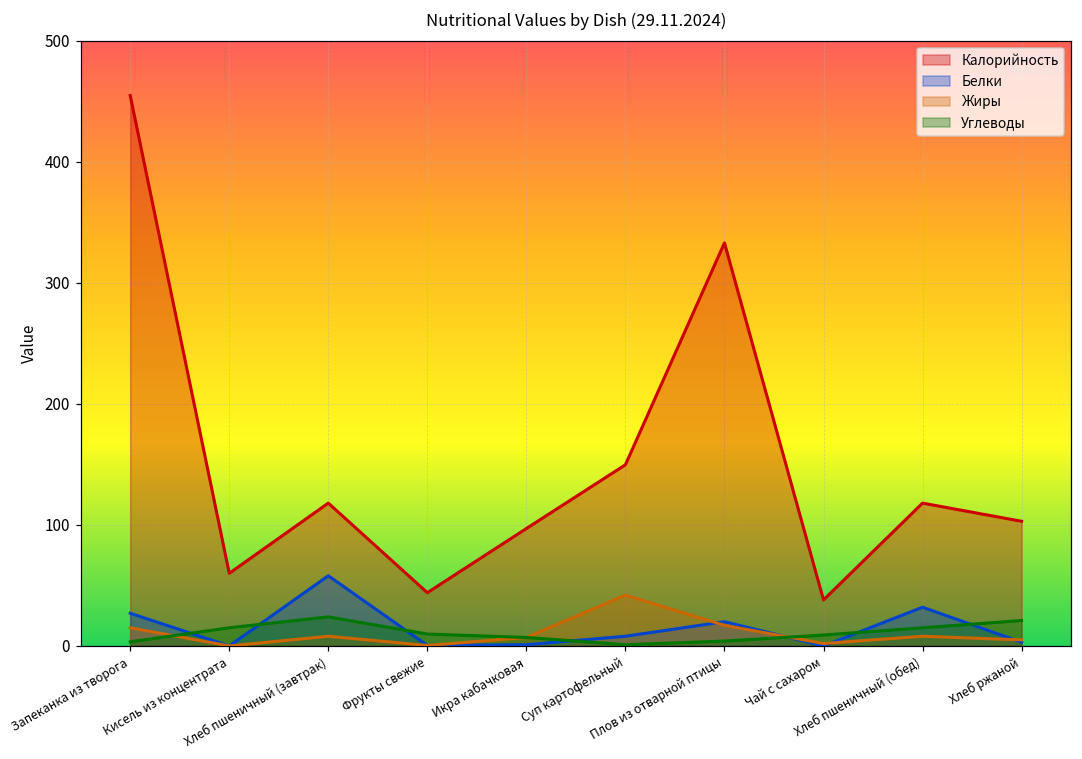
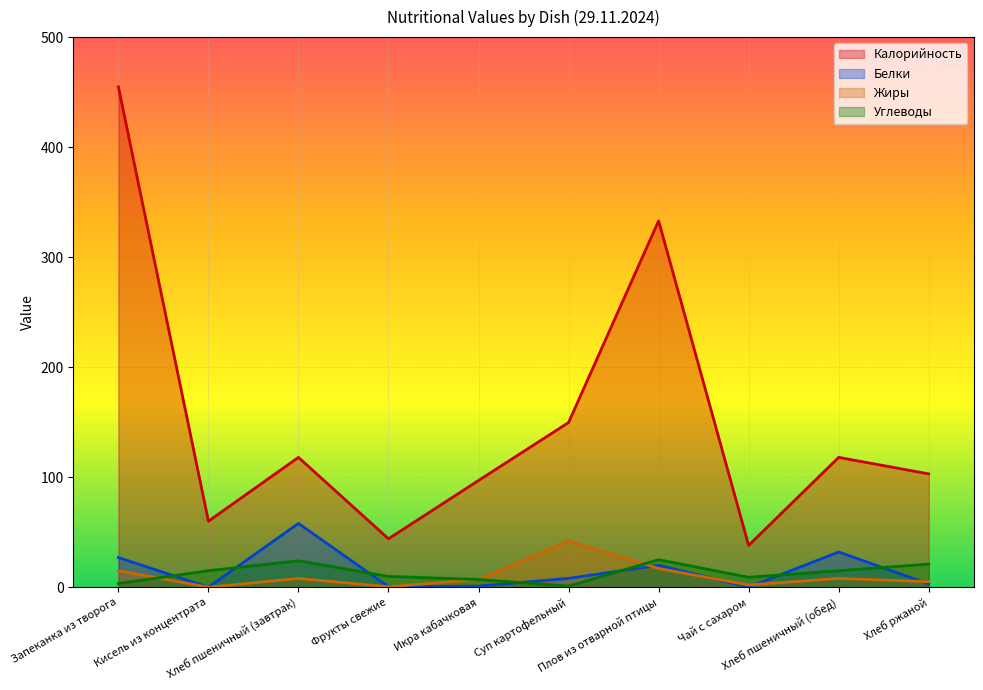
  {
    "Белки": {
      "Запеканка из творога": 27,
      "Хлеб пшеничный (завтрак)": 58,
      "Икра кабачковая": 1,
      "Суп картофельный": 8,
      "Плов из отварной птицы": 20,
      "Хлеб пшеничный (обед)": 32
    },
    "Углеводы": {
      "Запеканка из творога": 3,
      "Кисель из концентрата": 15,
      "Хлеб пшеничный (завтрак)": 24,
      "Фрукты свежие": 10,
      "Суп картофельный": 1,
-     "Плов из отварной птицы": 4,
+     "Плов из отварной птицы": 25,
      "Чай с сахаром": 9,
      "Хлеб пшеничный (обед)": 15,
      "Хлеб ржаной": 21
    }
  }
